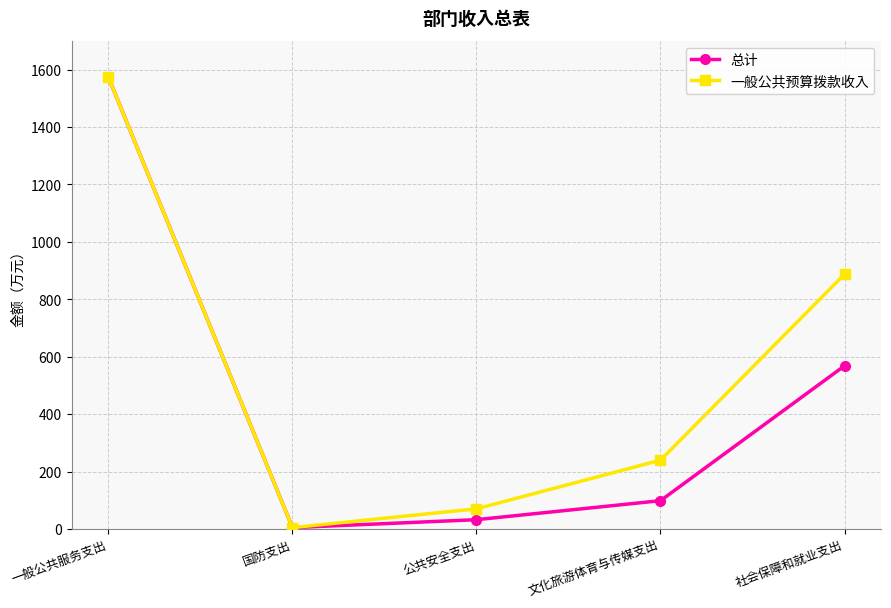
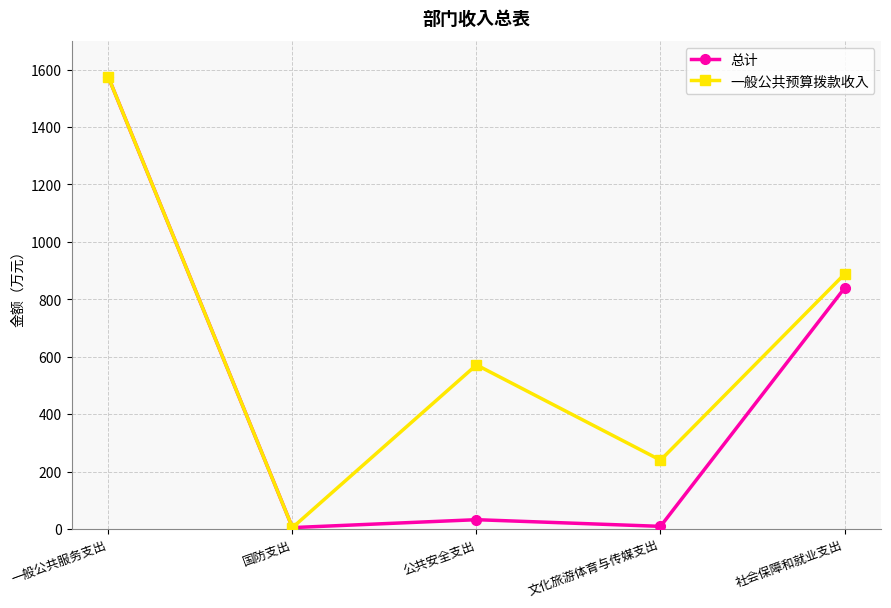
  {
    "总计": {
      "公共安全支出": 30,
-     "文化旅游体育与传媒支出": 100,
-     "社会保障和就业支出": 570
+     "文化旅游体育与传媒支出": 10,
+     "社会保障和就业支出": 840
    },
    "一般公共预算拨款收入": {
-     "公共安全支出": 70,
+     "公共安全支出": 570,
      "文化旅游体育与传媒支出": 240,
      "社会保障和就业支出": 890
    }
  }
